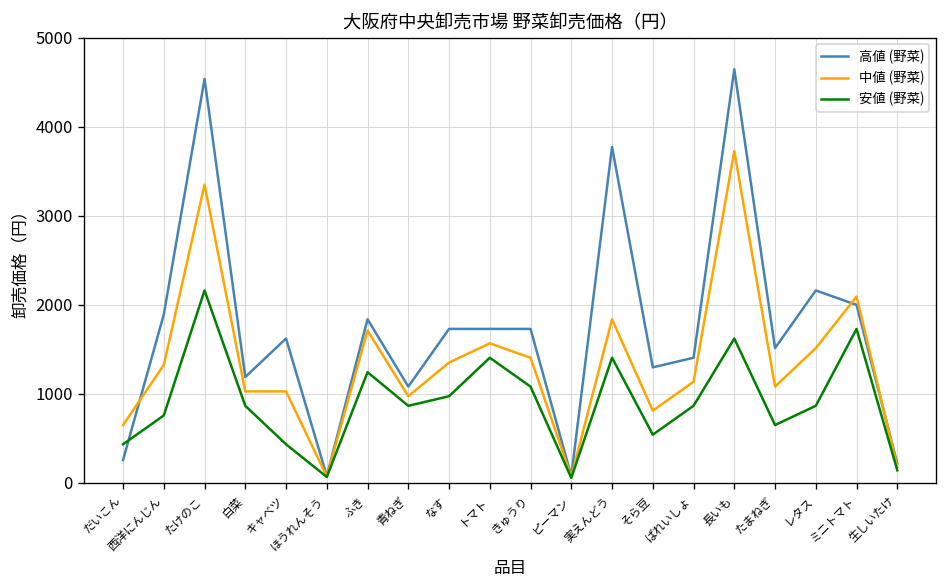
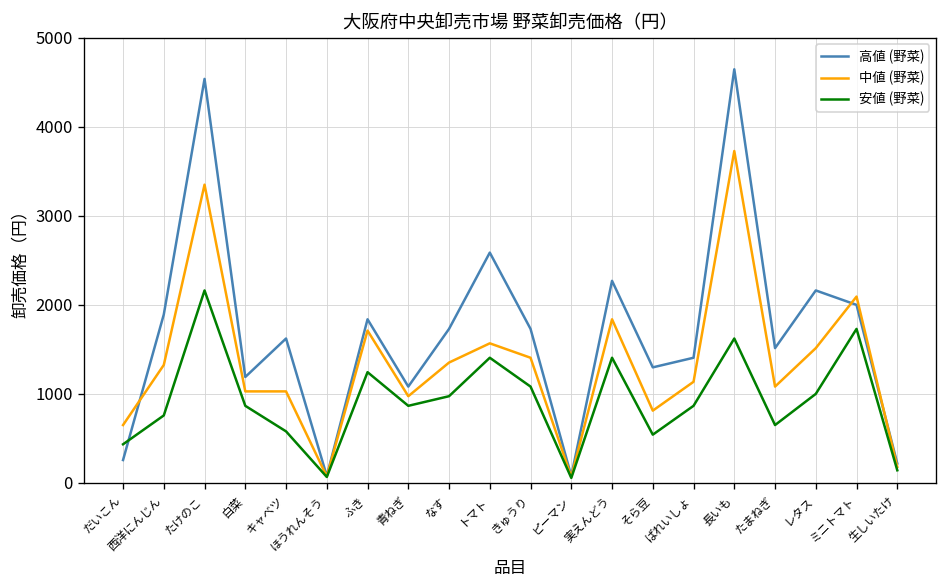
  {
    "高値 (野菜)": {
      "だいこん": 300,
      "西洋にんじん": 1900,
      "たけのこ": 4500,
      "白菜": 1200,
      "キャベツ": 1600,
      "ふき": 1800,
      "青ねぎ": 1100,
      "なす": 1700,
-     "トマト": 1700,
+     "トマト": 2600,
      "きゅうり": 1700,
-     "実えんどう": 3800,
+     "実えんどう": 2300,
      "そら豆": 1300,
      "ばれいしょ": 1400,
      "長いも": 4600,
      "たまねぎ": 1500,
      "レタス": 2200,
      "ミニトマト": 2000,
      "生しいたけ": 200
    },
    "中値 (野菜)": {
      "だいこん": 600,
      "西洋にんじん": 1300,
      "たけのこ": 3300,
      "白菜": 1000,
      "キャベツ": 1000,
      "ふき": 1700,
      "青ねぎ": 1000,
      "なす": 1400,
      "トマト": 1600,
      "きゅうり": 1400,
      "実えんどう": 1800,
      "そら豆": 800,
      "ばれいしょ": 1100,
      "長いも": 3700,
      "たまねぎ": 1100,
      "レタス": 1500,
      "ミニトマト": 2100,
      "生しいたけ": 200
    },
    "安値 (野菜)": {
      "だいこん": 400,
      "西洋にんじん": 800,
      "たけのこ": 2200,
      "白菜": 900,
-     "キャベツ": 400,
+     "キャベツ": 600,
      "ふき": 1200,
      "青ねぎ": 900,
      "なす": 1000,
      "トマト": 1400,
      "きゅうり": 1100,
      "実えんどう": 1400,
      "そら豆": 500,
      "ばれいしょ": 900,
      "長いも": 1600,
      "たまねぎ": 600,
-     "レタス": 900,
+     "レタス": 1000,
      "ミニトマト": 1700,
      "生しいたけ": 100
    }
  }
